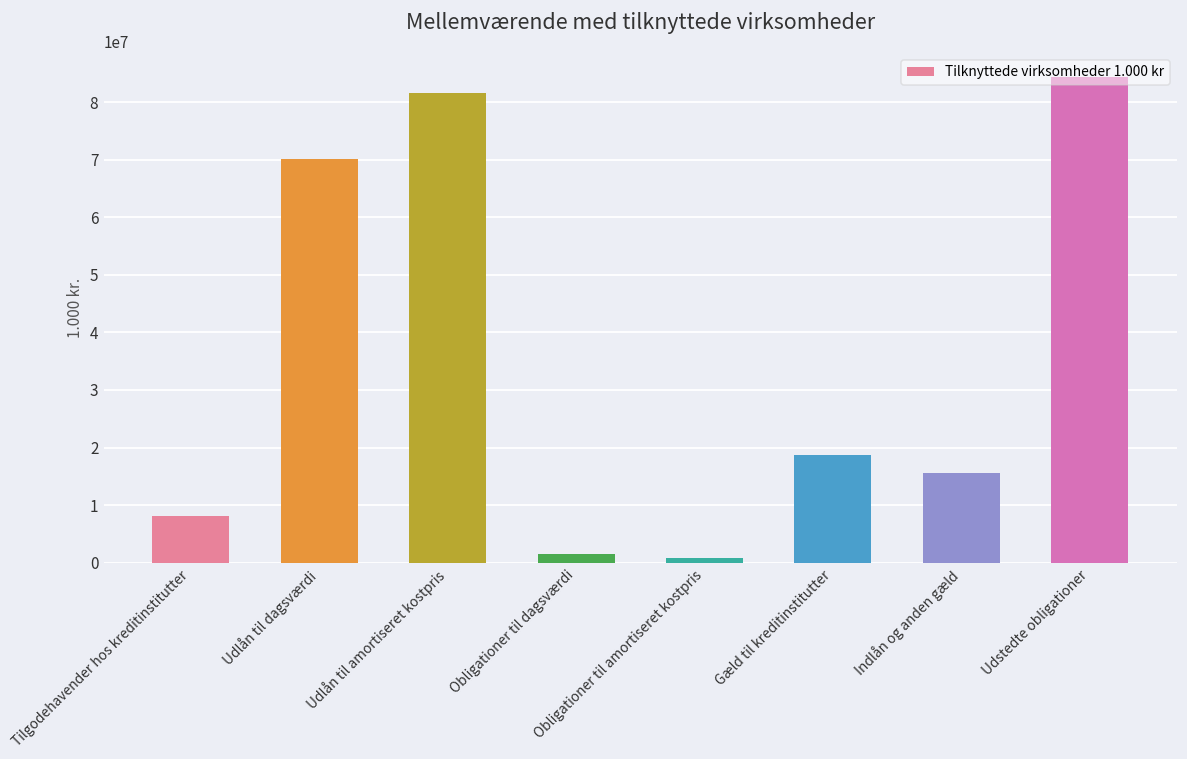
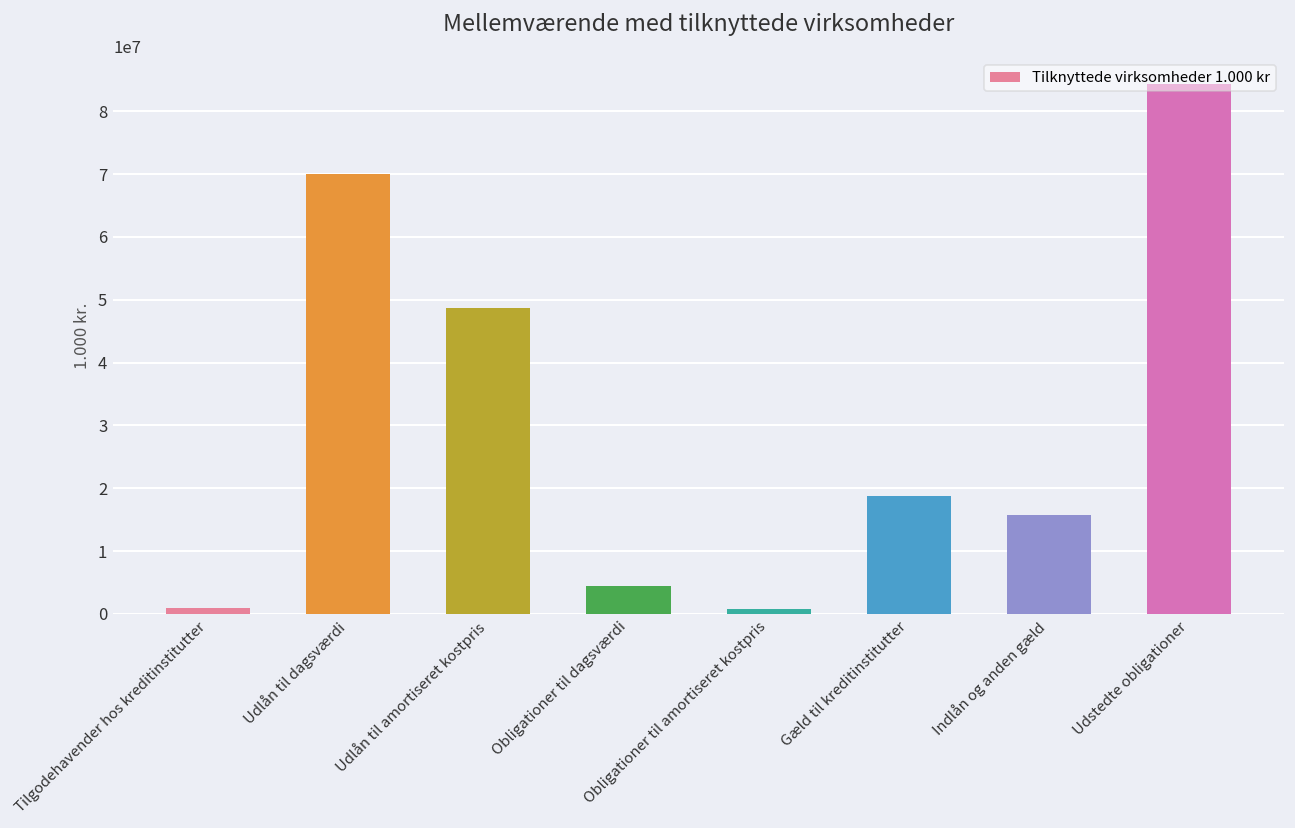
  {
-   "Tilgodehavender hos kreditinstitutter": 8000000,
+   "Tilgodehavender hos kreditinstitutter": 1000000,
    "Udlån til dagsværdi": 70000000,
-   "Udlån til amortiseret kostpris": 82000000,
-   "Obligationer til dagsværdi": 2000000,
+   "Udlån til amortiseret kostpris": 49000000,
+   "Obligationer til dagsværdi": 5000000,
    "Obligationer til amortiseret kostpris": 1000000,
    "Gæld til kreditinstitutter": 19000000,
    "Indlån og anden gæld": 16000000
  }
